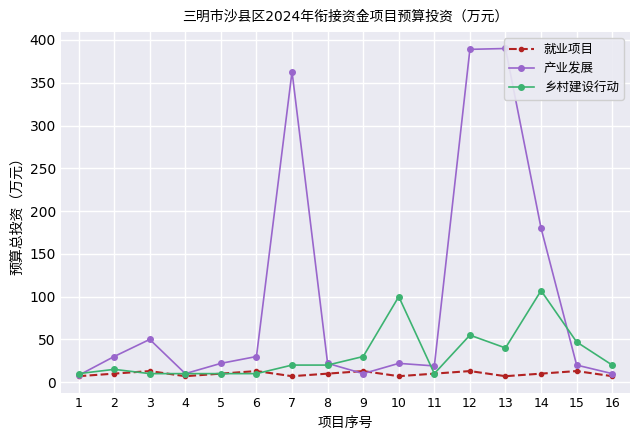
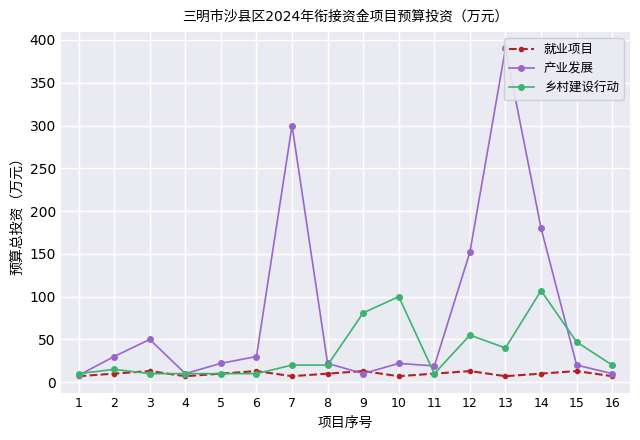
  {
    "就业项目": {
      "2": 10,
      "4": 10,
      "7": 10,
      "8": 10,
      "10": 10,
      "12": 10,
      "13": 10,
      "14": 10,
      "15": 10,
      "16": 10
    },
    "产业发展": {
      "2": 30,
      "3": 50,
      "5": 20,
      "6": 30,
-     "7": 360,
+     "7": 300,
      "10": 20,
      "11": 20,
-     "12": 390,
+     "12": 150,
      "14": 180,
      "15": 20,
      "16": 10
    },
    "乡村建设行动": {
      "2": 20,
      "7": 20,
-     "9": 30,
+     "9": 80,
      "10": 100,
      "12": 60,
      "13": 40,
      "14": 110,
      "15": 50,
      "16": 20
    }
  }
